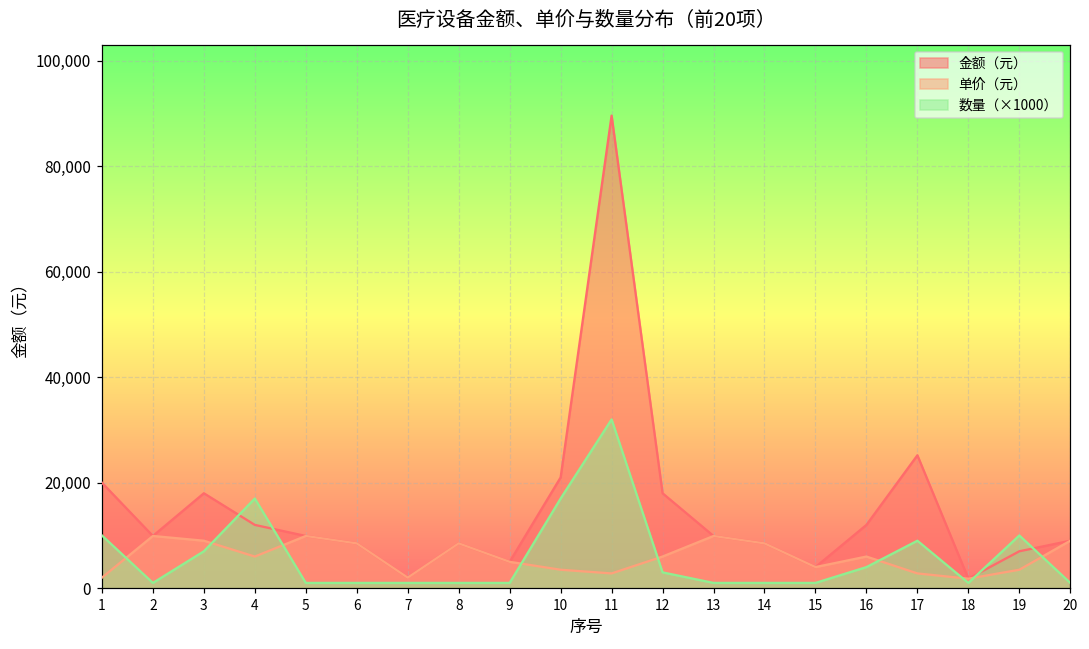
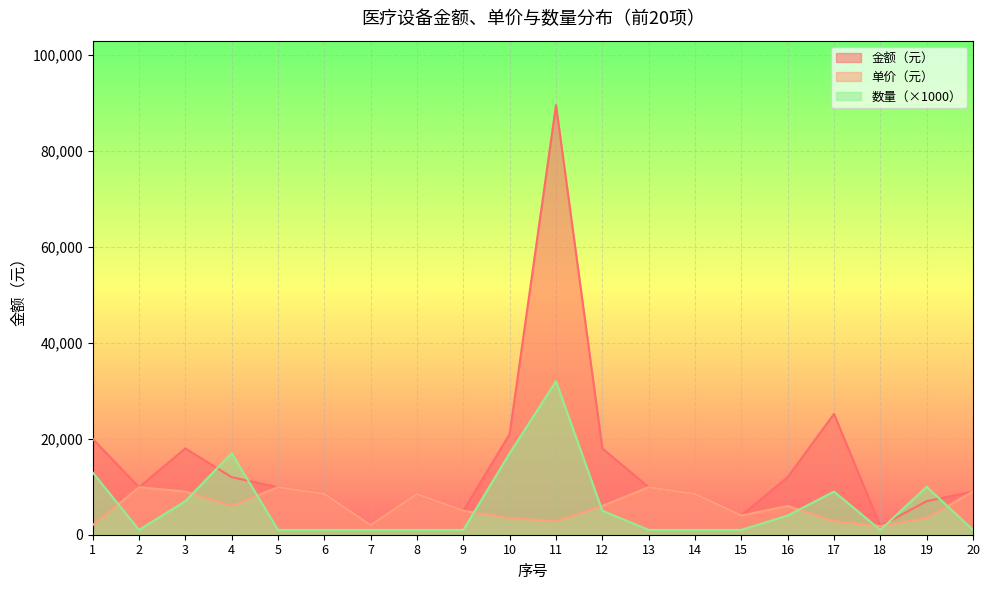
  {
    "数量（×1000）": {
-     "1": "10,000",
+     "1": "13,000",
      "2": "1,000",
      "3": "7,000",
      "4": "17,000",
      "5": "1,000",
      "6": "1,000",
      "7": "1,000",
      "8": "1,000",
      "9": "1,000",
      "10": "17,000",
      "11": "32,000",
-     "12": "3,000",
+     "12": "5,000",
      "13": "1,000",
      "14": "1,000",
      "15": "1,000",
      "16": "4,000",
      "17": "9,000",
      "18": "1,000",
      "19": "10,000",
      "20": "1,000"
    }
  }
